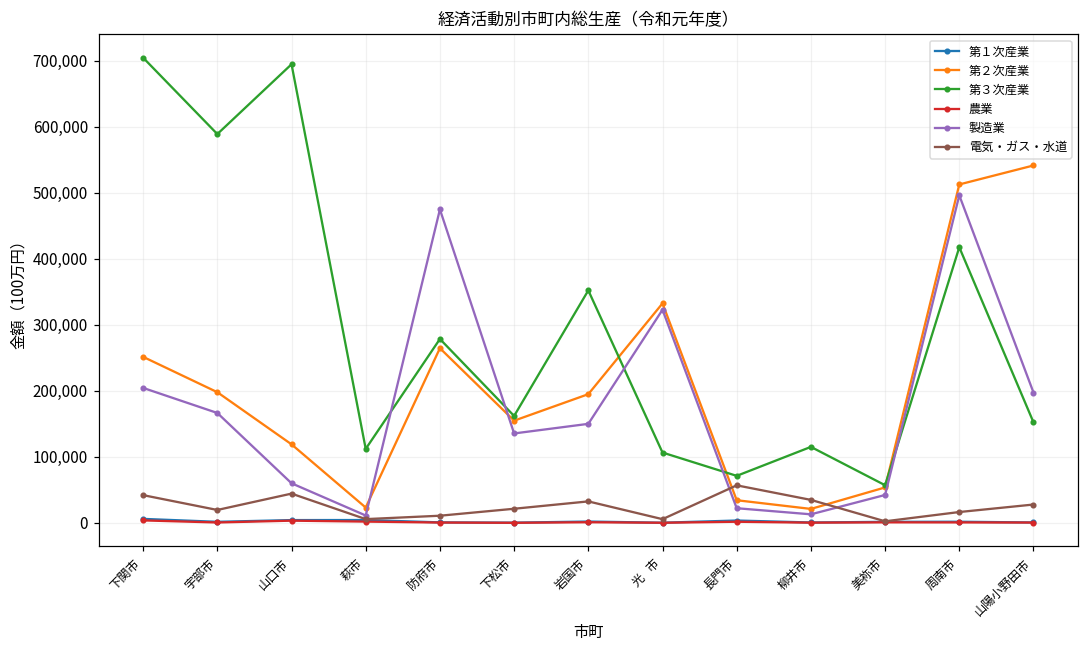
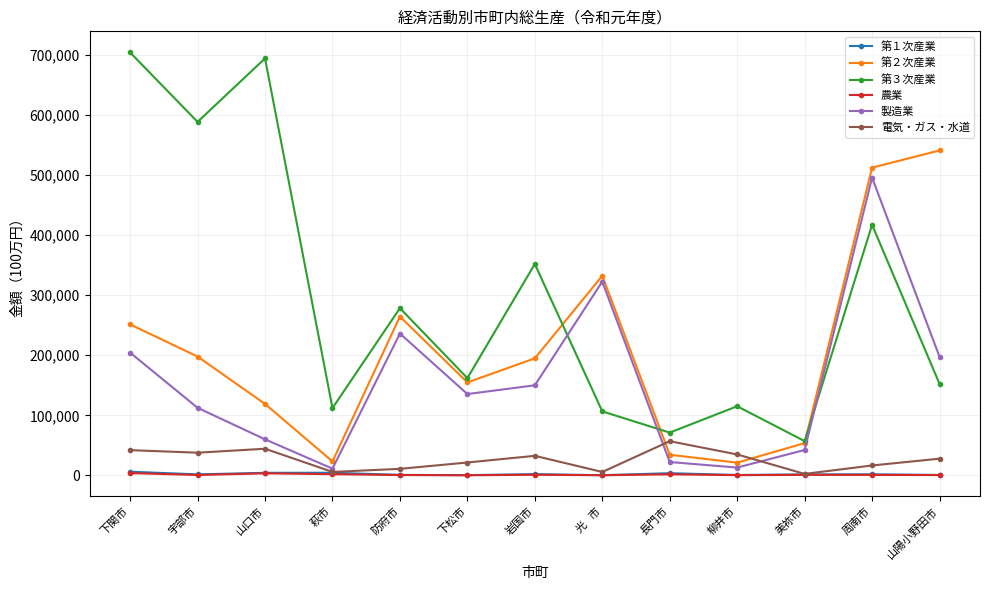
  {
    "第２次産業": {
      "下関市": "250,000",
      "宇部市": "200,000",
      "山口市": "120,000",
      "萩市": "20,000",
      "防府市": "260,000",
      "下松市": "150,000",
      "岩国市": "190,000",
      "光 市": "330,000",
      "長門市": "30,000",
      "柳井市": "20,000",
      "周南市": "510,000",
      "山陽小野田市": "540,000"
    },
    "第３次産業": {
      "下関市": "700,000",
      "宇部市": "590,000",
      "山口市": "690,000",
      "萩市": "110,000",
      "防府市": "280,000",
      "下松市": "160,000",
      "岩国市": "350,000",
      "光 市": "110,000",
      "長門市": "70,000",
      "柳井市": "120,000",
      "周南市": "420,000",
      "山陽小野田市": "150,000"
    },
    "製造業": {
      "下関市": "200,000",
-     "宇部市": "170,000",
+     "宇部市": "110,000",
      "山口市": "60,000",
      "萩市": "10,000",
-     "防府市": "470,000",
+     "防府市": "240,000",
      "下松市": "140,000",
      "岩国市": "150,000",
      "光 市": "320,000",
      "長門市": "20,000",
      "柳井市": "10,000",
      "美祢市": "40,000",
      "周南市": "500,000",
      "山陽小野田市": "200,000"
    },
    "電気・ガス・水道": {
      "下関市": "40,000",
-     "宇部市": "20,000",
+     "宇部市": "40,000",
      "山口市": "40,000",
      "防府市": "10,000",
      "下松市": "20,000",
      "岩国市": "30,000",
      "光 市": "10,000",
      "長門市": "60,000",
      "柳井市": "30,000",
      "周南市": "20,000",
      "山陽小野田市": "30,000"
    }
  }
